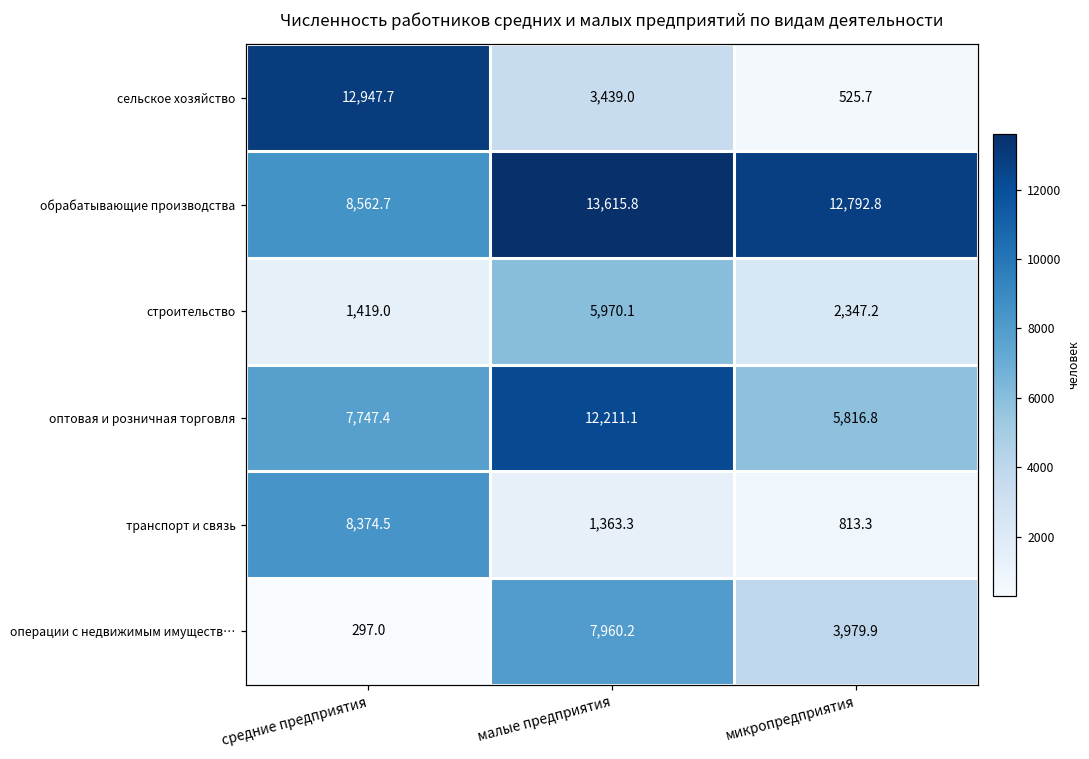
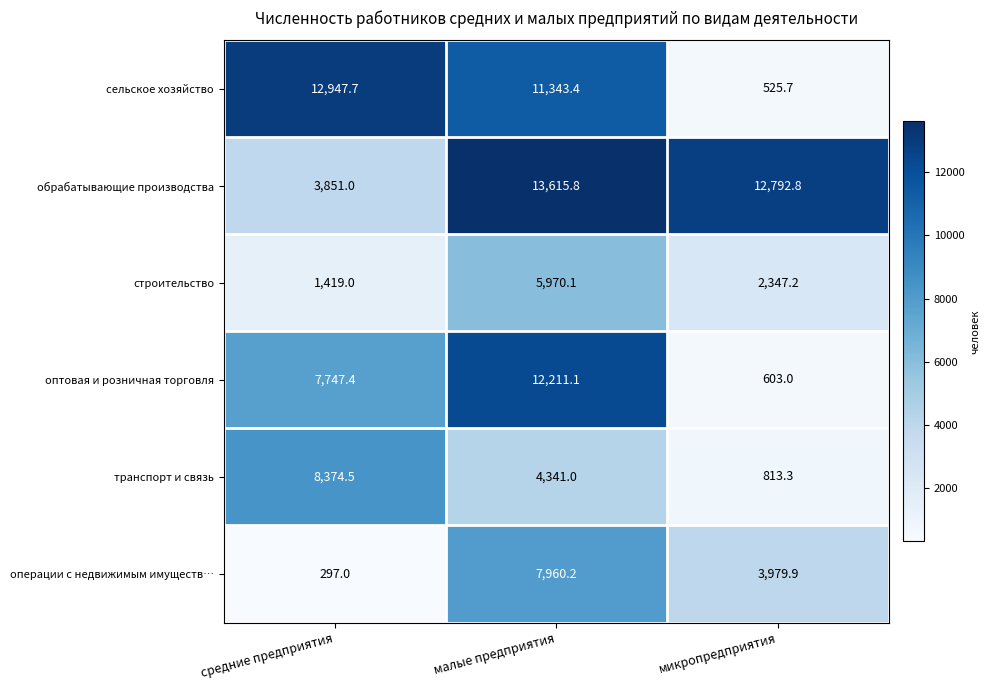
  {
    "сельское хозяйство": {
      "средние предприятия": "12,947.7",
-     "малые предприятия": "3,439.0",
+     "малые предприятия": "11,343.4",
      "микропредприятия": "525.7"
    },
    "обрабатывающие производства": {
-     "средние предприятия": "8,562.7",
+     "средние предприятия": "3,851.0",
      "малые предприятия": "13,615.8",
      "микропредприятия": "12,792.8"
    },
    "строительство": {
      "средние предприятия": "1,419.0",
      "малые предприятия": "5,970.1",
      "микропредприятия": "2,347.2"
    },
    "оптовая и розничная торговля": {
      "средние предприятия": "7,747.4",
      "малые предприятия": "12,211.1",
-     "микропредприятия": "5,816.8"
+     "микропредприятия": "603.0"
    },
    "транспорт и связь": {
      "средние предприятия": "8,374.5",
-     "малые предприятия": "1,363.3",
+     "малые предприятия": "4,341.0",
      "микропредприятия": "813.3"
    },
    "операции с недвижимым имуществ…": {
      "средние предприятия": "297.0",
      "малые предприятия": "7,960.2",
      "микропредприятия": "3,979.9"
    }
  }
